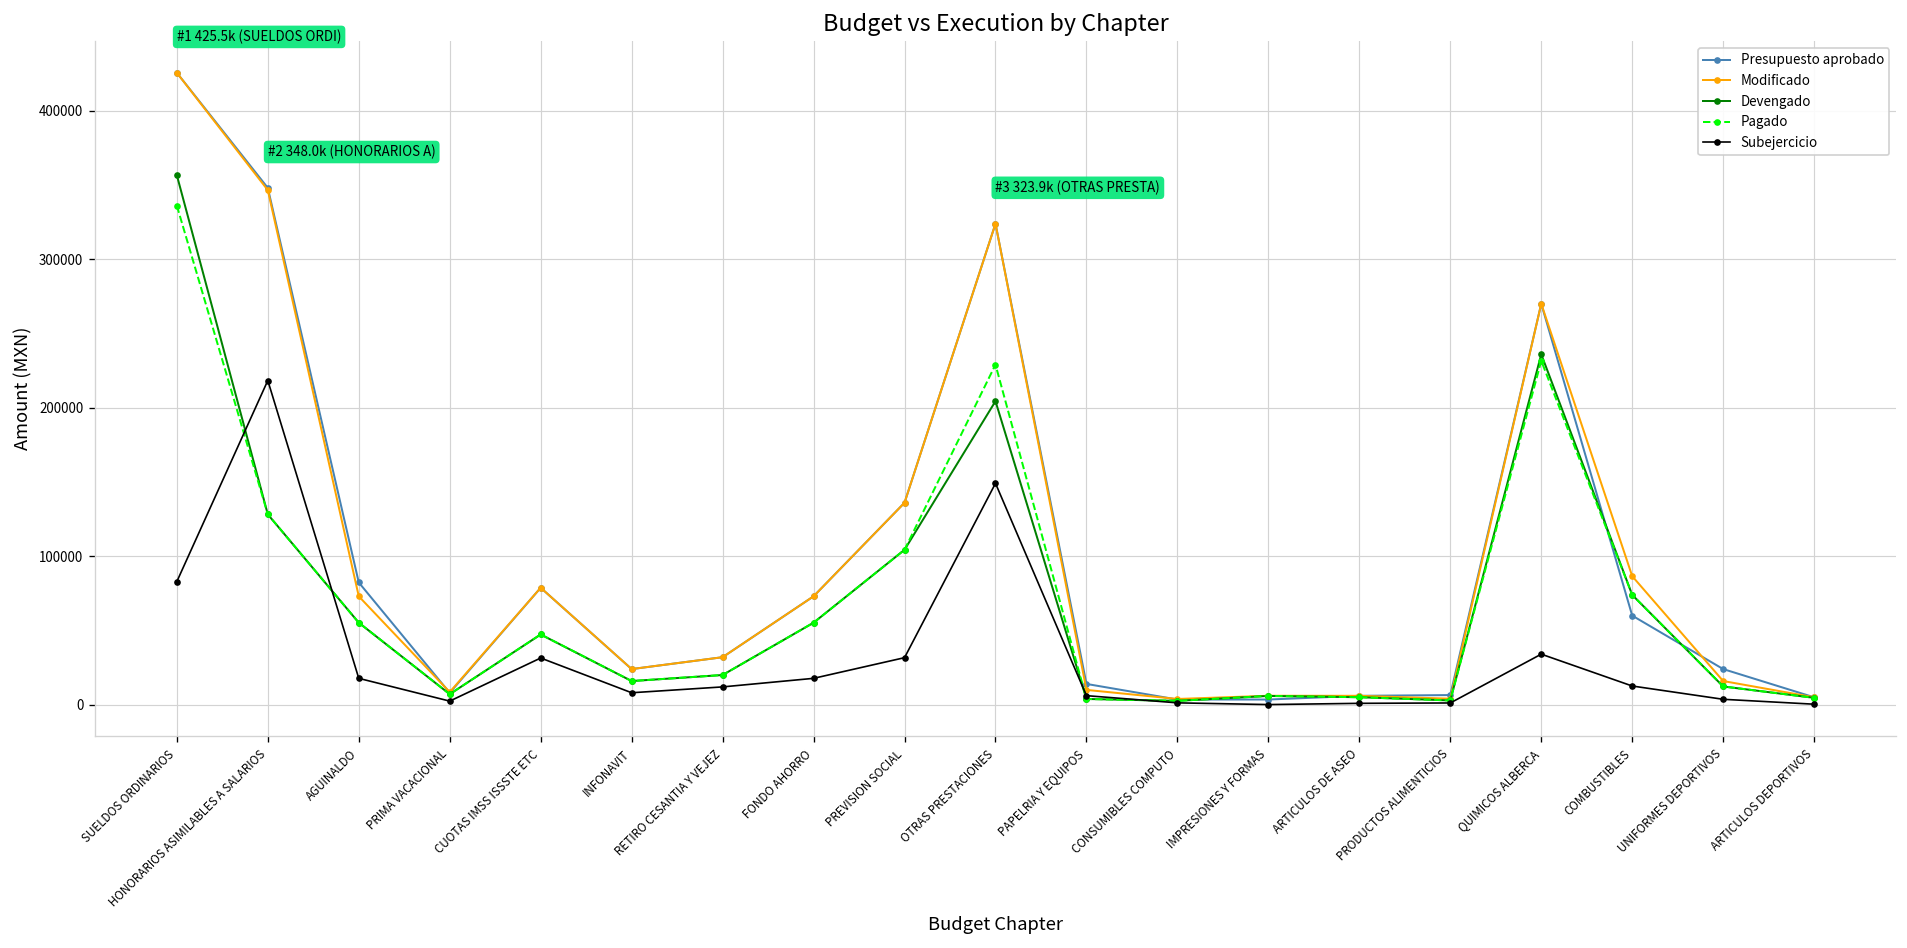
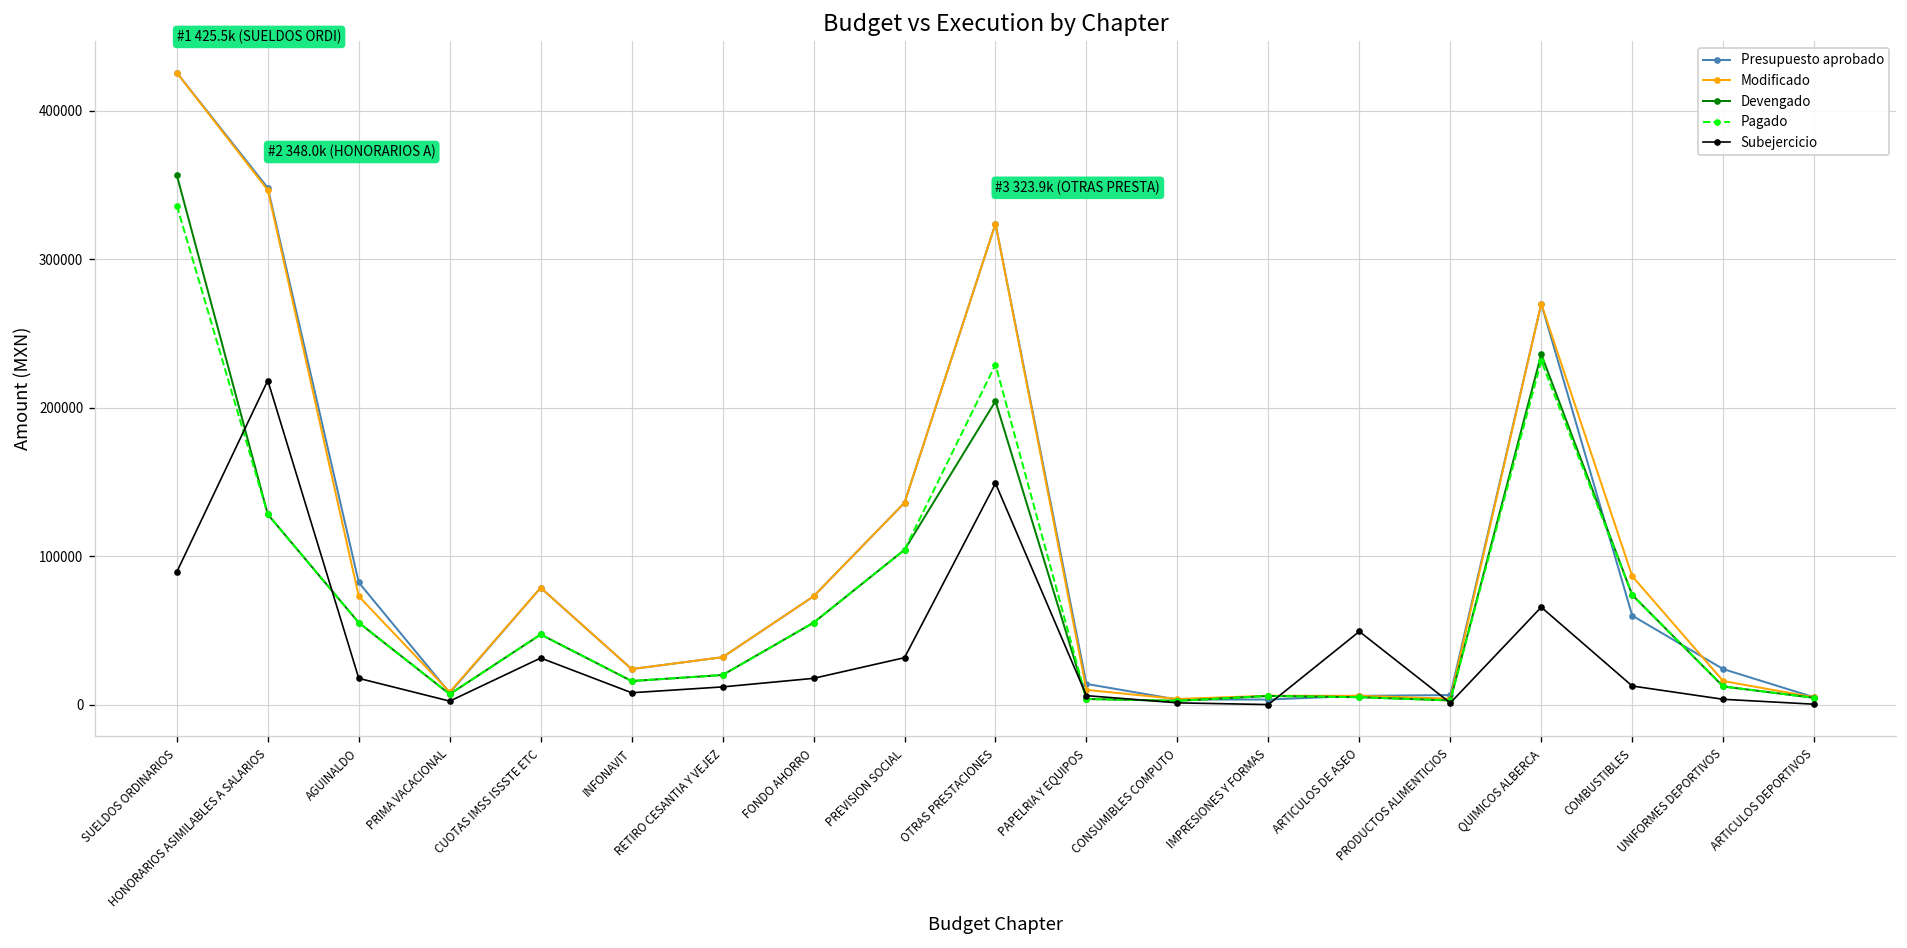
  {
    "Presupuesto aprobado": {
      "AGUINALDO": 82000,
      "PAPELRIA Y EQUIPOS": 14000,
      "IMPRESIONES Y FORMAS": 4000,
      "PRODUCTOS ALIMENTICIOS": 7000,
      "COMBUSTIBLES": 60000,
      "UNIFORMES DEPORTIVOS": 24000
    },
    "Modificado": {
      "AGUINALDO": 73000,
      "PAPELRIA Y EQUIPOS": 10000,
      "COMBUSTIBLES": 87000,
      "UNIFORMES DEPORTIVOS": 16000
    },
    "Devengado": {
      "SUELDOS ORDINARIOS": 357000,
      "OTRAS PRESTACIONES": 204000,
      "QUIMICOS ALBERCA": 236000
    },
    "Pagado": {
      "SUELDOS ORDINARIOS": 336000,
      "OTRAS PRESTACIONES": 229000,
      "QUIMICOS ALBERCA": 232000
    },
    "Subejercicio": {
-     "SUELDOS ORDINARIOS": 83000,
+     "SUELDOS ORDINARIOS": 89000,
      "HONORARIOS ASIMILABLES A SALARIOS": 218000,
      "AGUINALDO": 18000,
      "PRIMA VACACIONAL": 2000,
      "CUOTAS IMSS ISSSTE ETC": 31000,
      "INFONAVIT": 8000,
      "RETIRO CESANTIA Y VEJEZ": 12000,
      "FONDO AHORRO": 18000,
      "PREVISION SOCIAL": 32000,
      "OTRAS PRESTACIONES": 149000,
      "PAPELRIA Y EQUIPOS": 6000,
      "IMPRESIONES Y FORMAS": 0,
-     "ARTICULOS DE ASEO": 1000,
-     "QUIMICOS ALBERCA": 34000,
+     "ARTICULOS DE ASEO": 49000,
+     "QUIMICOS ALBERCA": 66000,
      "COMBUSTIBLES": 13000,
      "UNIFORMES DEPORTIVOS": 4000,
      "ARTICULOS DEPORTIVOS": 0
    }
  }
